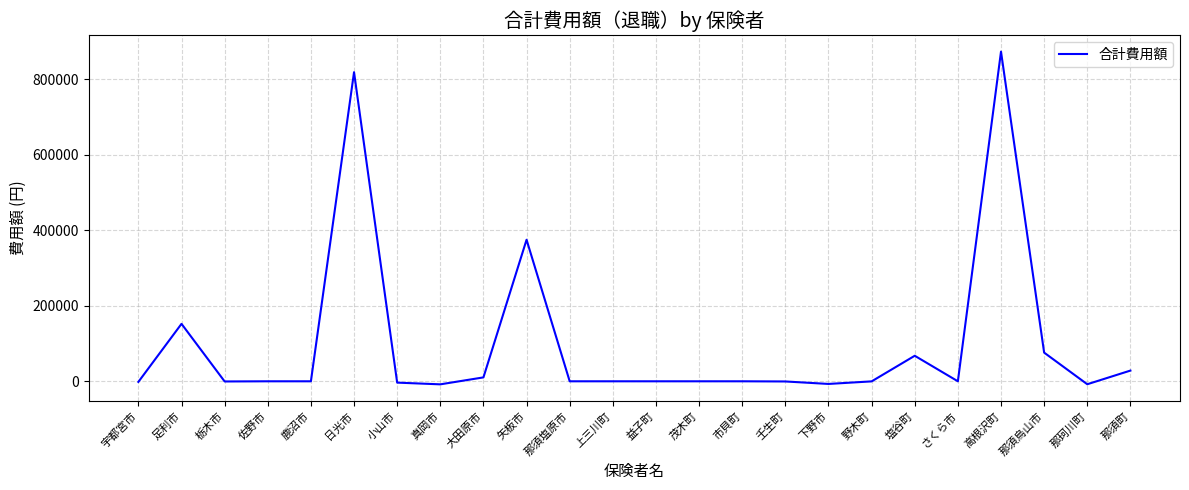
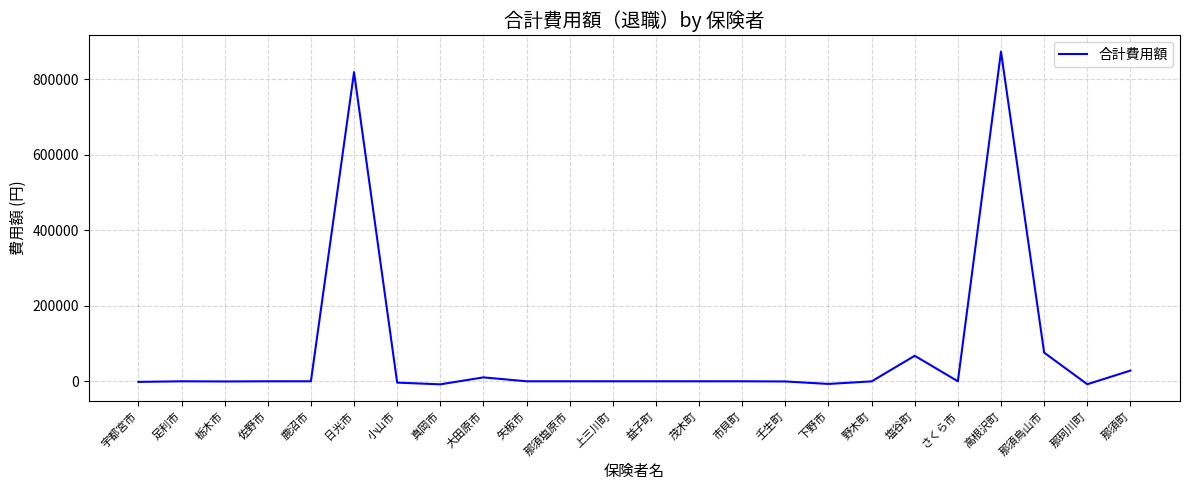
  {
    "宇都宮市": 0,
-   "足利市": 150000,
+   "足利市": 0,
    "栃木市": 0,
    "佐野市": 0,
    "鹿沼市": 0,
    "日光市": 820000,
    "小山市": 0,
    "真岡市": -10000,
    "大田原市": 10000,
-   "矢板市": 370000,
+   "矢板市": 0,
    "那須塩原市": 0,
    "上三川町": 0,
    "益子町": 0,
    "茂木町": 0,
    "市貝町": 0,
    "壬生町": 0,
    "下野市": -10000,
    "野木町": 0,
    "塩谷町": 70000,
    "さくら市": 0,
    "高根沢町": 870000,
    "那須烏山市": 80000,
    "那珂川町": -10000,
    "那須町": 30000
  }
